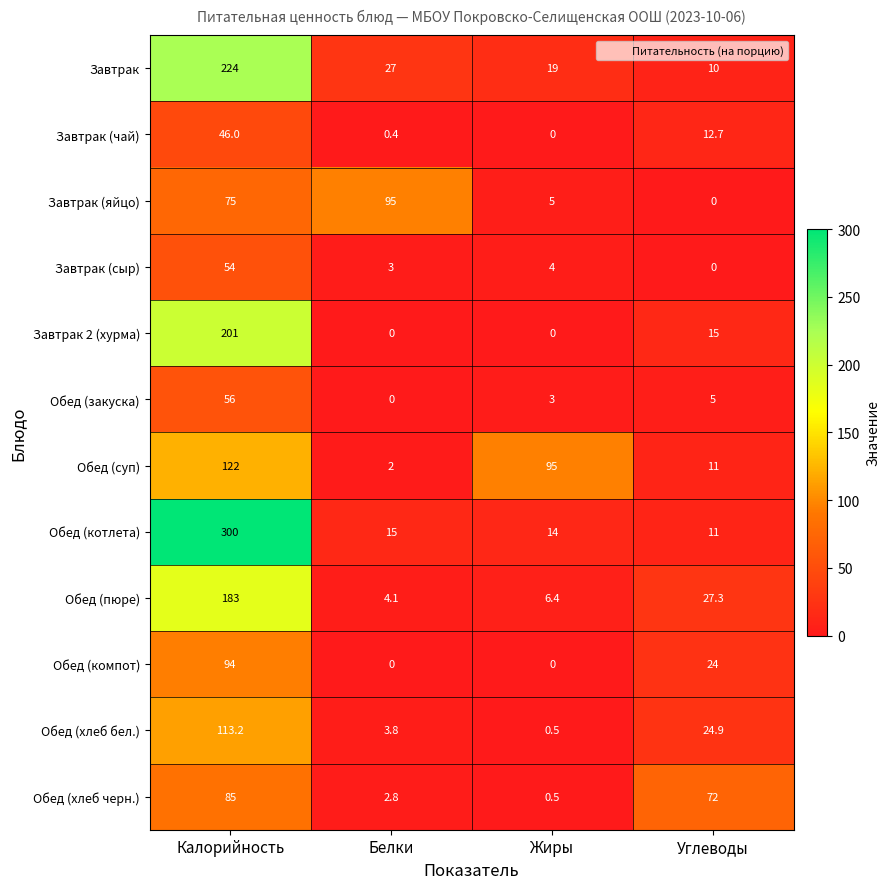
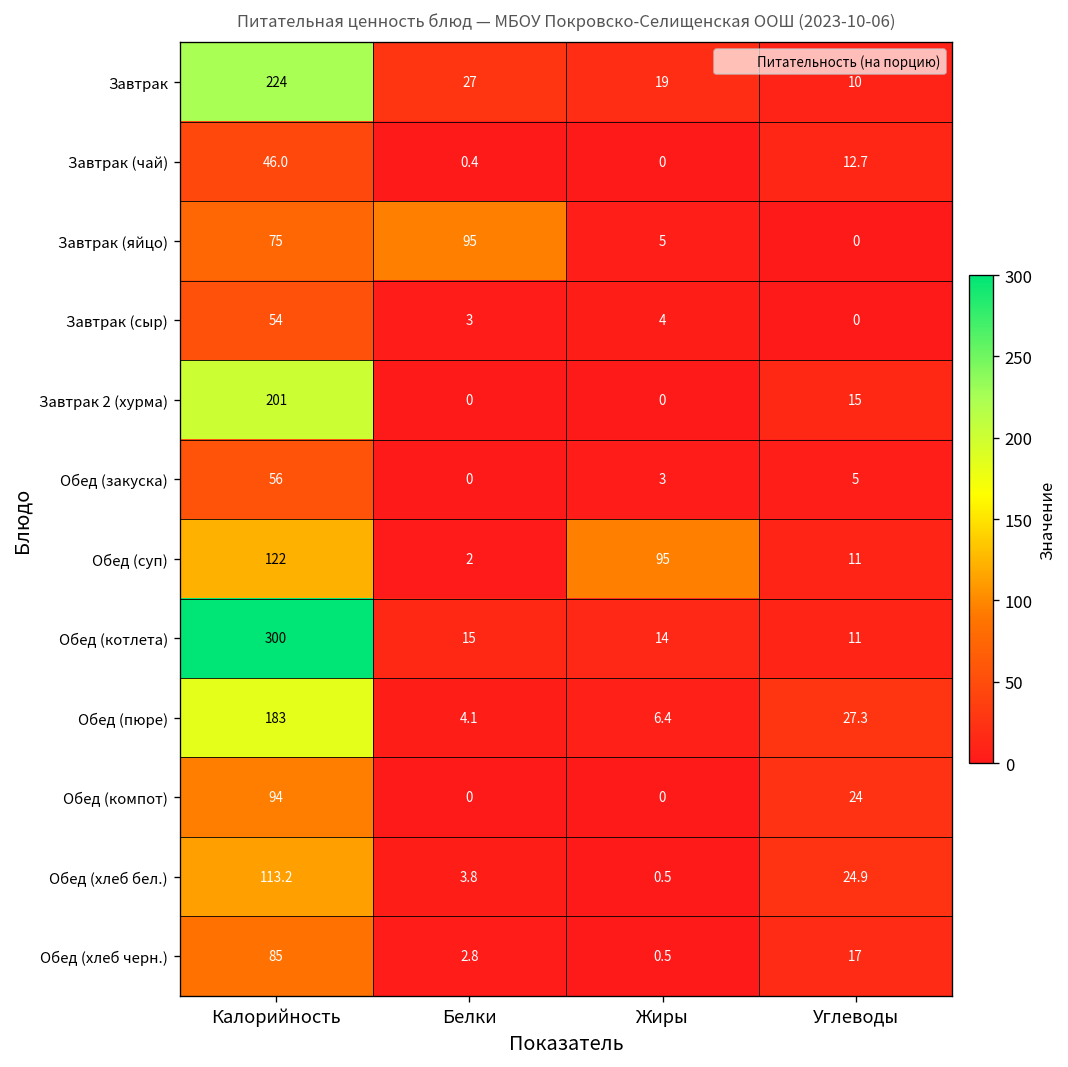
  {
    "Завтрак": {
      "Калорийность": 224,
      "Белки": 27,
      "Жиры": 19,
      "Углеводы": 10
    },
    "Завтрак (чай)": {
      "Калорийность": 46.0,
      "Белки": 0.4,
      "Жиры": 0,
      "Углеводы": 12.7
    },
    "Завтрак (яйцо)": {
      "Калорийность": 75,
      "Белки": 95,
      "Жиры": 5,
      "Углеводы": 0
    },
    "Завтрак (сыр)": {
      "Калорийность": 54,
      "Белки": 3,
      "Жиры": 4,
      "Углеводы": 0
    },
    "Завтрак 2 (хурма)": {
      "Калорийность": 201,
      "Белки": 0,
      "Жиры": 0,
      "Углеводы": 15
    },
    "Обед (закуска)": {
      "Калорийность": 56,
      "Белки": 0,
      "Жиры": 3,
      "Углеводы": 5
    },
    "Обед (суп)": {
      "Калорийность": 122,
      "Белки": 2,
      "Жиры": 95,
      "Углеводы": 11
    },
    "Обед (котлета)": {
      "Калорийность": 300,
      "Белки": 15,
      "Жиры": 14,
      "Углеводы": 11
    },
    "Обед (пюре)": {
      "Калорийность": 183,
      "Белки": 4.1,
      "Жиры": 6.4,
      "Углеводы": 27.3
    },
    "Обед (компот)": {
      "Калорийность": 94,
      "Белки": 0,
      "Жиры": 0,
      "Углеводы": 24
    },
    "Обед (хлеб бел.)": {
      "Калорийность": 113.2,
      "Белки": 3.8,
      "Жиры": 0.5,
      "Углеводы": 24.9
    },
    "Обед (хлеб черн.)": {
      "Калорийность": 85,
      "Белки": 2.8,
      "Жиры": 0.5,
-     "Углеводы": 72
+     "Углеводы": 17
    }
  }
